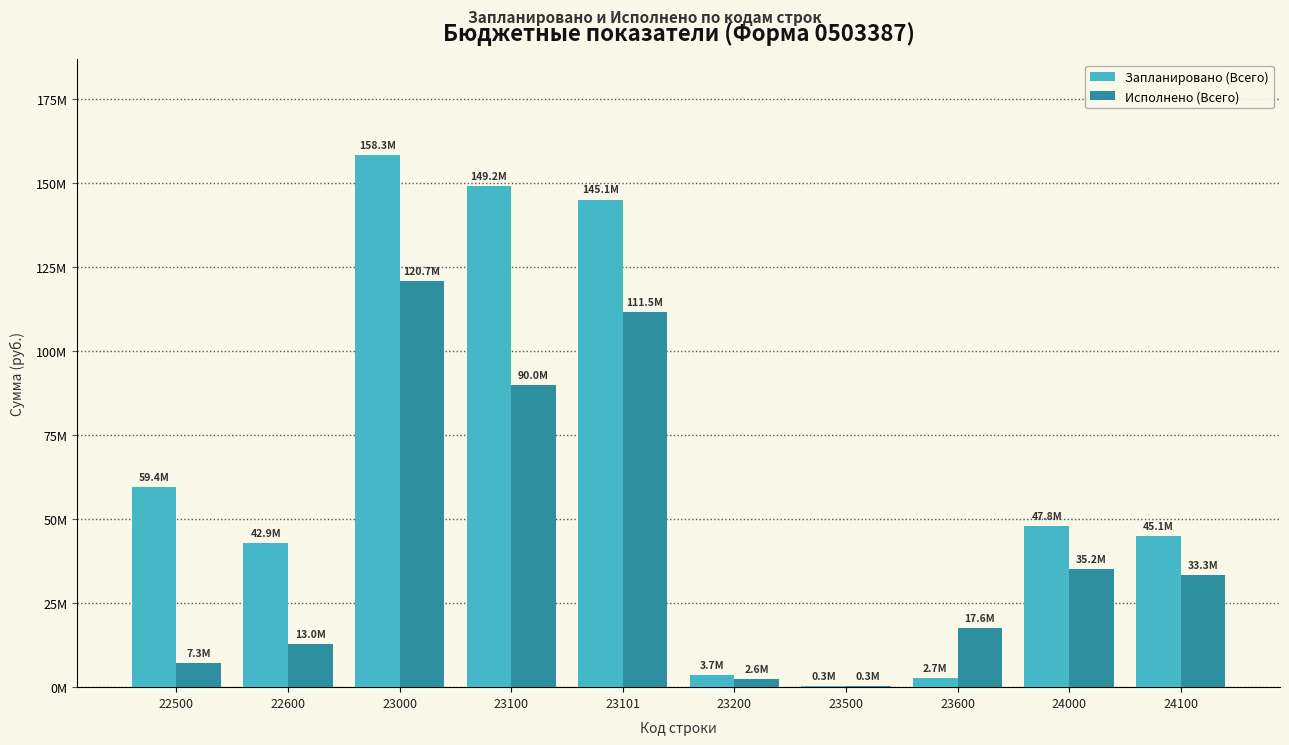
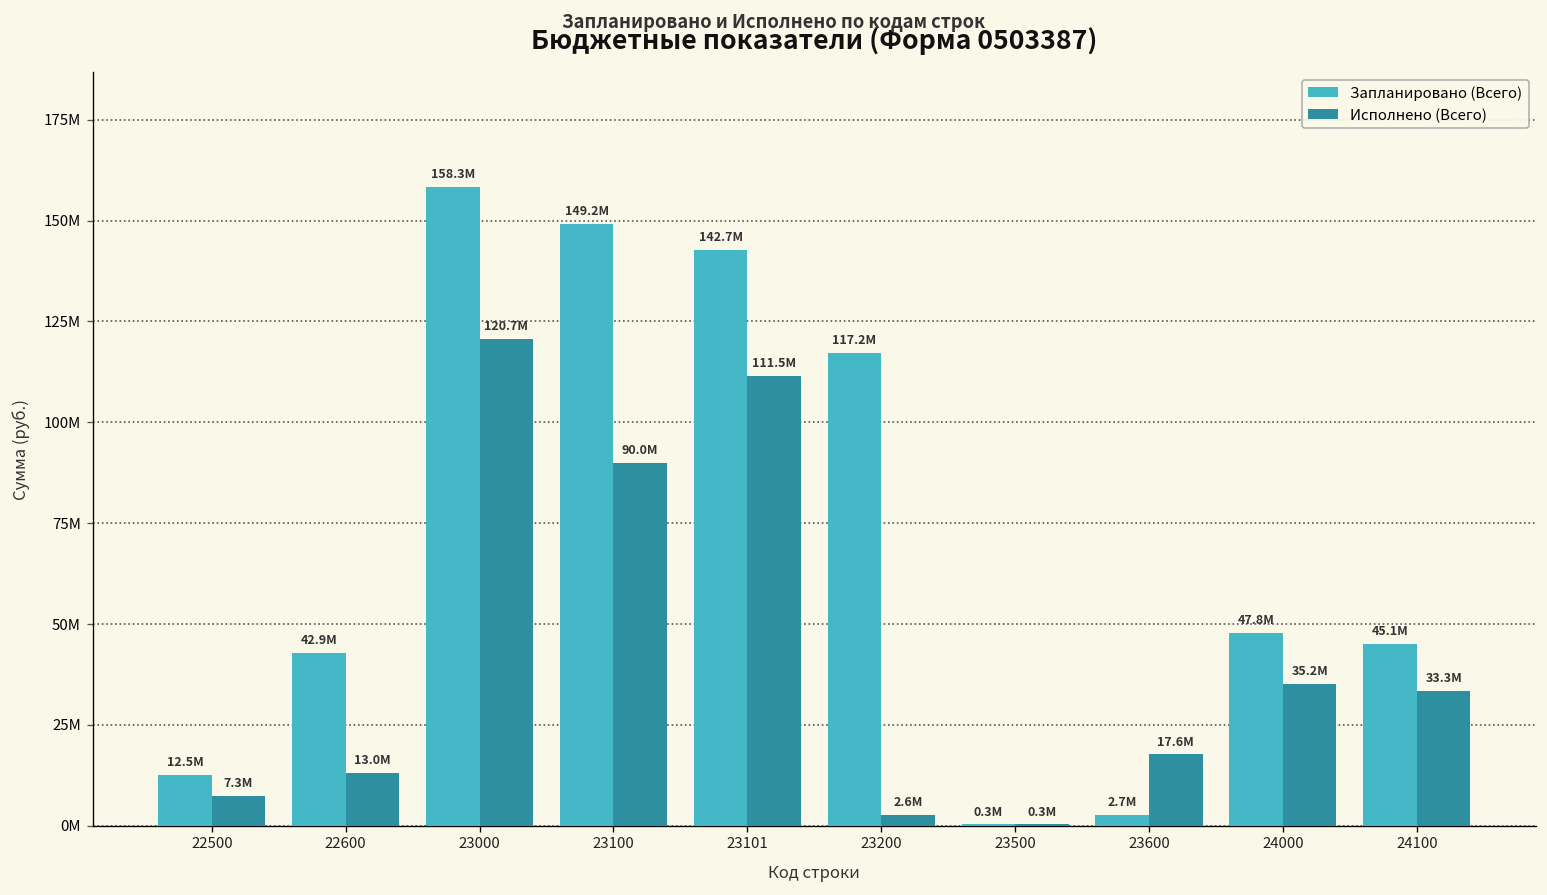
  {
    "Запланировано (Всего)": {
-     "22500": "59.4M",
+     "22500": "12.5M",
      "22600": "42.9M",
      "23000": "158.3M",
      "23100": "149.2M",
-     "23101": "145.1M",
-     "23200": "3.7M",
+     "23101": "142.7M",
+     "23200": "117.2M",
      "23500": "0.3M",
      "23600": "2.7M",
      "24000": "47.8M",
      "24100": "45.1M"
    },
    "Исполнено (Всего)": {
      "22500": "7.3M",
      "22600": "13.0M",
      "23000": "120.7M",
      "23100": "90.0M",
      "23101": "111.5M",
      "23200": "2.6M",
      "23500": "0.3M",
      "23600": "17.6M",
      "24000": "35.2M",
      "24100": "33.3M"
    }
  }
